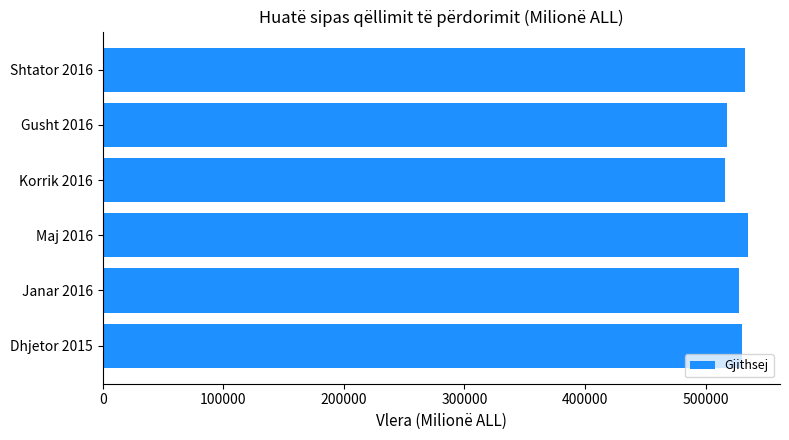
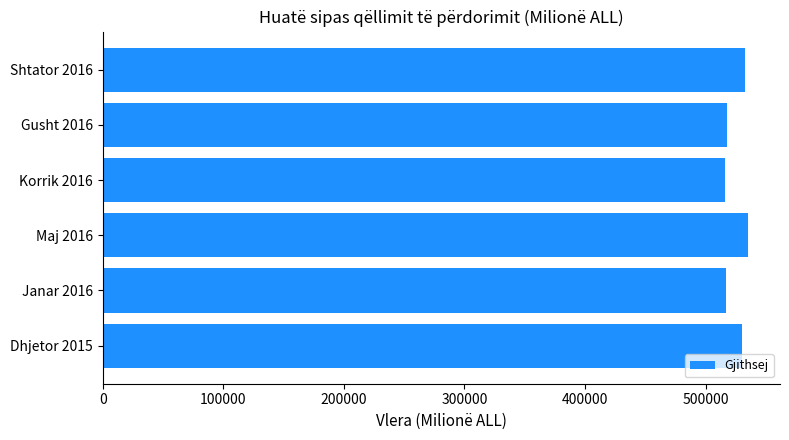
  {
    "Shtator 2016": 533000,
    "Gusht 2016": 518000,
    "Korrik 2016": 517000,
    "Maj 2016": 535000,
-   "Janar 2016": 527000,
+   "Janar 2016": 517000,
    "Dhjetor 2015": 530000
  }
